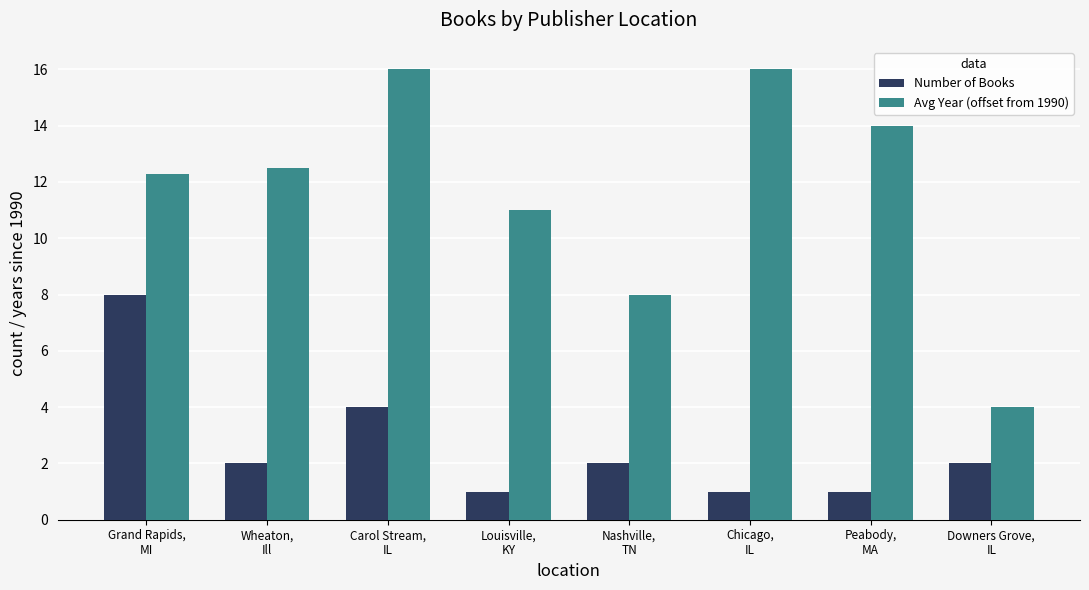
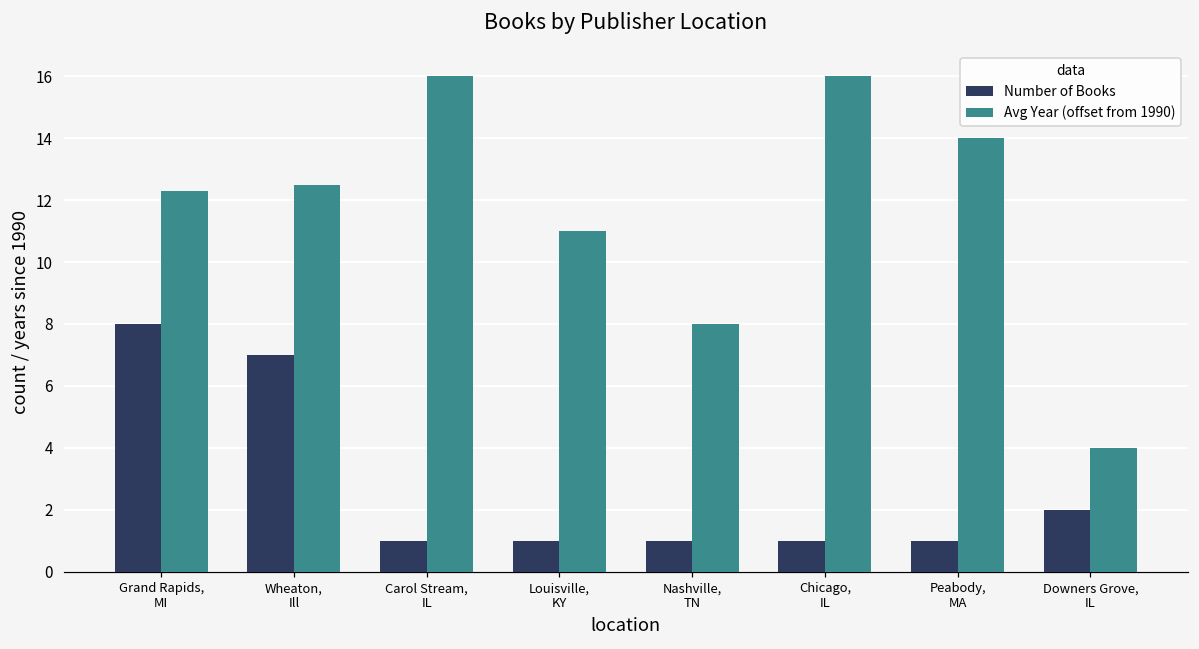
  {
    "Number of Books": {
      "Grand Rapids, MI": 8,
-     "Wheaton, Ill": 2,
-     "Carol Stream, IL": 4,
+     "Wheaton, Ill": 7,
+     "Carol Stream, IL": 1,
      "Louisville, KY": 1,
-     "Nashville, TN": 2,
+     "Nashville, TN": 1,
      "Chicago, IL": 1,
      "Peabody, MA": 1,
      "Downers Grove, IL": 2
    },
    "Avg Year (offset from 1990)": {
      "Grand Rapids, MI": 12.3,
      "Wheaton, Ill": 12.5,
      "Carol Stream, IL": 16,
      "Louisville, KY": 11,
      "Nashville, TN": 8,
      "Chicago, IL": 16,
      "Peabody, MA": 14,
      "Downers Grove, IL": 4
    }
  }
